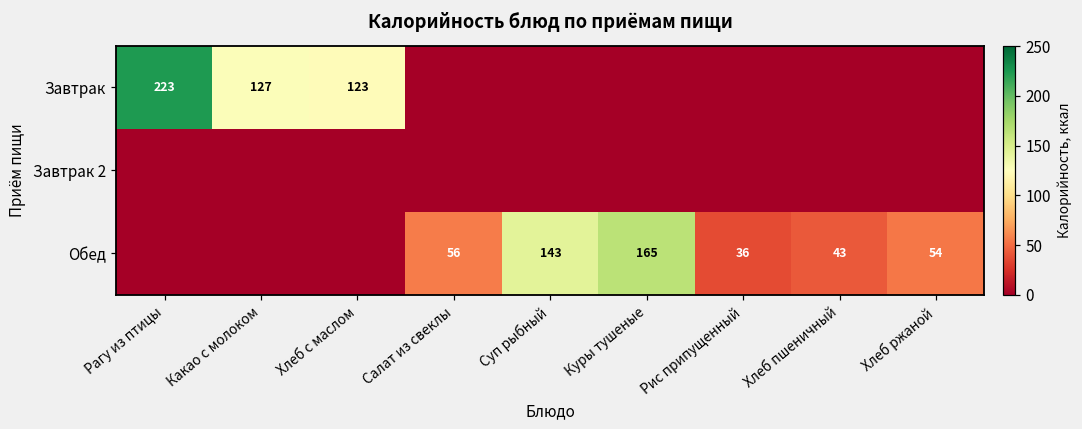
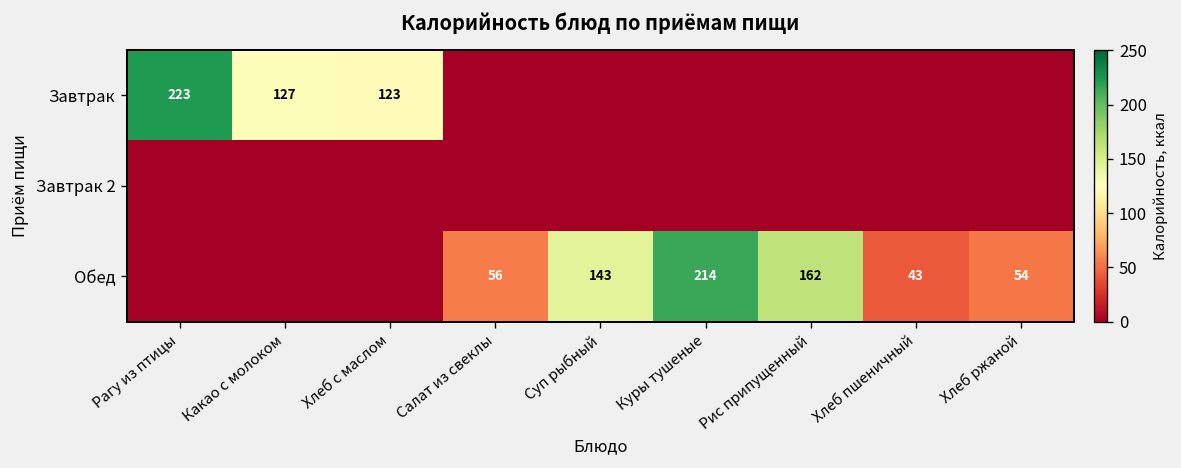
  {
    "Завтрак": {
      "Рагу из птицы": 223,
      "Какао с молоком": 127,
      "Хлеб с маслом": 123
    },
    "Обед": {
      "Салат из свеклы": 56,
      "Суп рыбный": 143,
-     "Куры тушеные": 165,
-     "Рис припущенный": 36,
+     "Куры тушеные": 214,
+     "Рис припущенный": 162,
      "Хлеб пшеничный": 43,
      "Хлеб ржаной": 54
    }
  }
